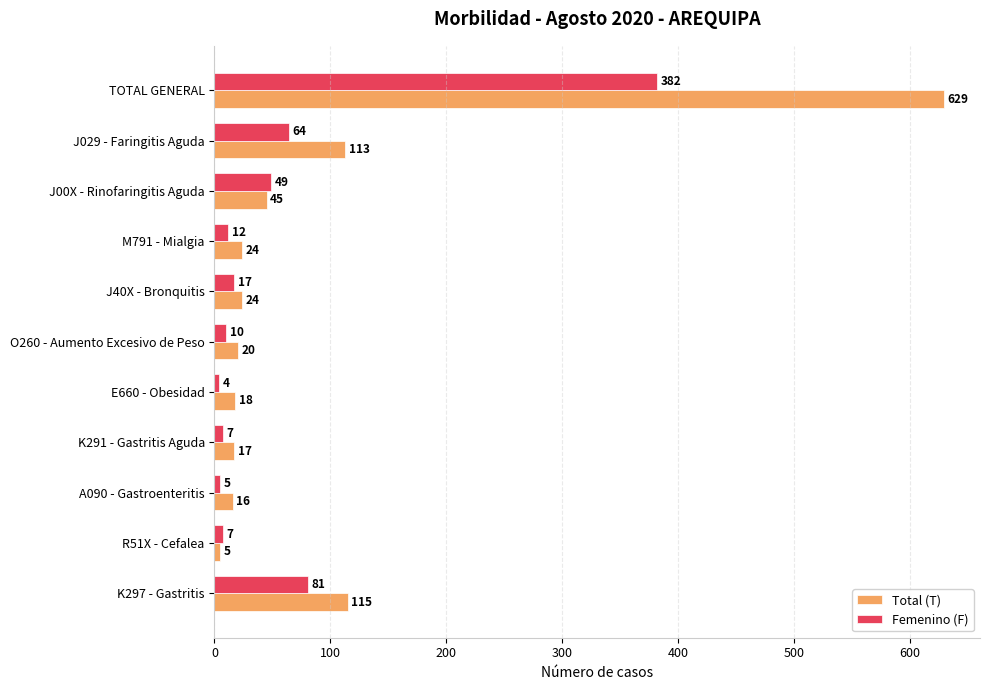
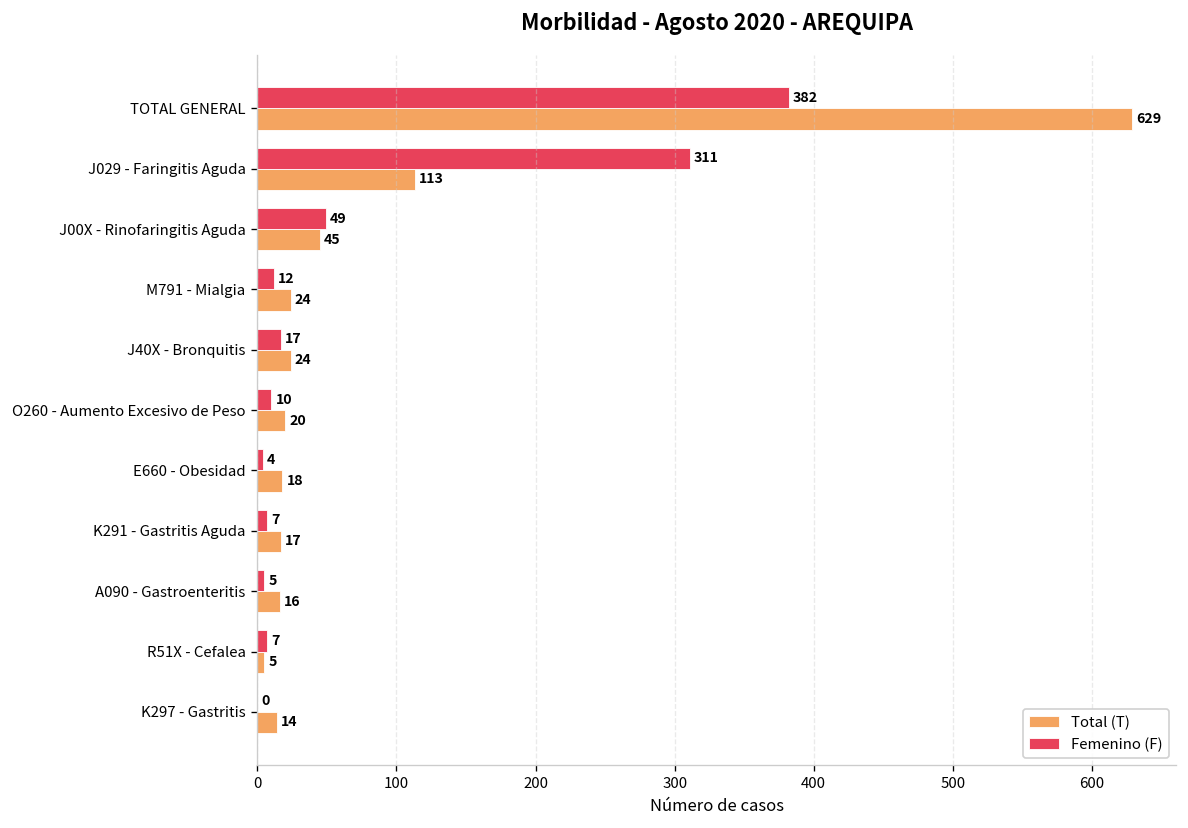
  {
    "Total (T)": {
      "TOTAL GENERAL": 629,
      "J029 - Faringitis Aguda": 113,
      "J00X - Rinofaringitis Aguda": 45,
      "M791 - Mialgia": 24,
      "J40X - Bronquitis": 24,
      "O260 - Aumento Excesivo de Peso": 20,
      "E660 - Obesidad": 18,
      "K291 - Gastritis Aguda": 17,
      "A090 - Gastroenteritis": 16,
      "R51X - Cefalea": 5,
-     "K297 - Gastritis": 115
+     "K297 - Gastritis": 14
    },
    "Femenino (F)": {
      "TOTAL GENERAL": 382,
-     "J029 - Faringitis Aguda": 64,
+     "J029 - Faringitis Aguda": 311,
      "J00X - Rinofaringitis Aguda": 49,
      "M791 - Mialgia": 12,
      "J40X - Bronquitis": 17,
      "O260 - Aumento Excesivo de Peso": 10,
      "E660 - Obesidad": 4,
      "K291 - Gastritis Aguda": 7,
      "A090 - Gastroenteritis": 5,
      "R51X - Cefalea": 7,
-     "K297 - Gastritis": 81
+     "K297 - Gastritis": 0
    }
  }
